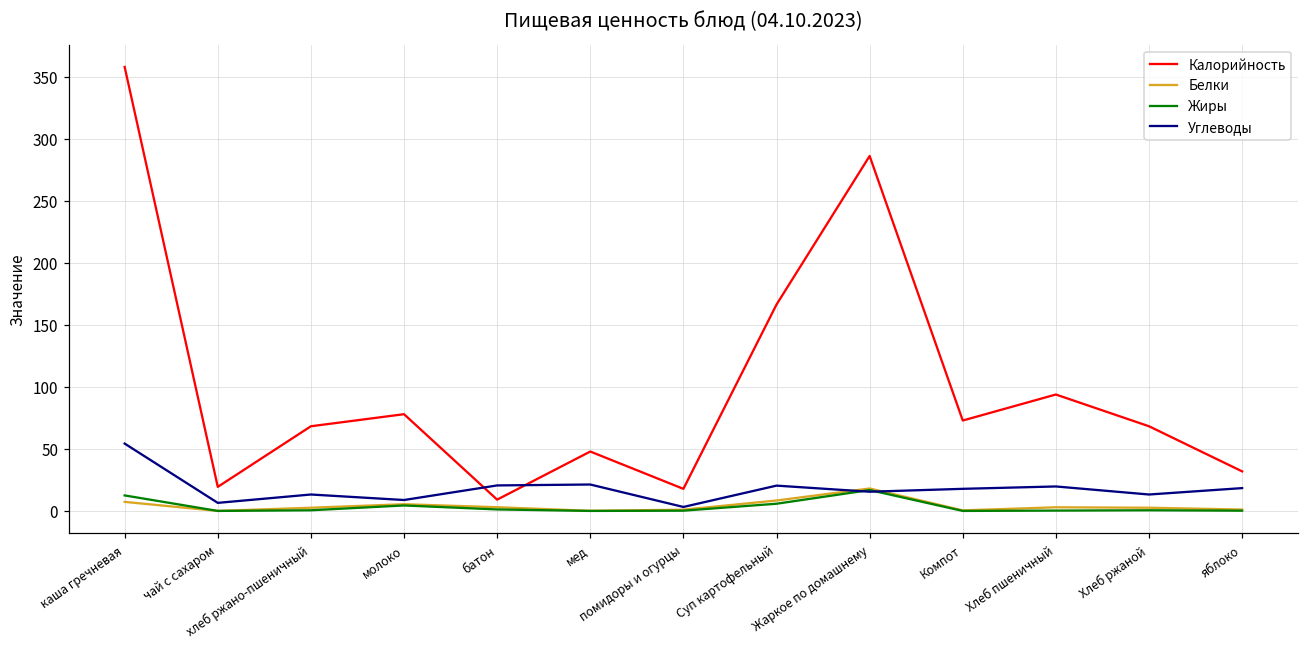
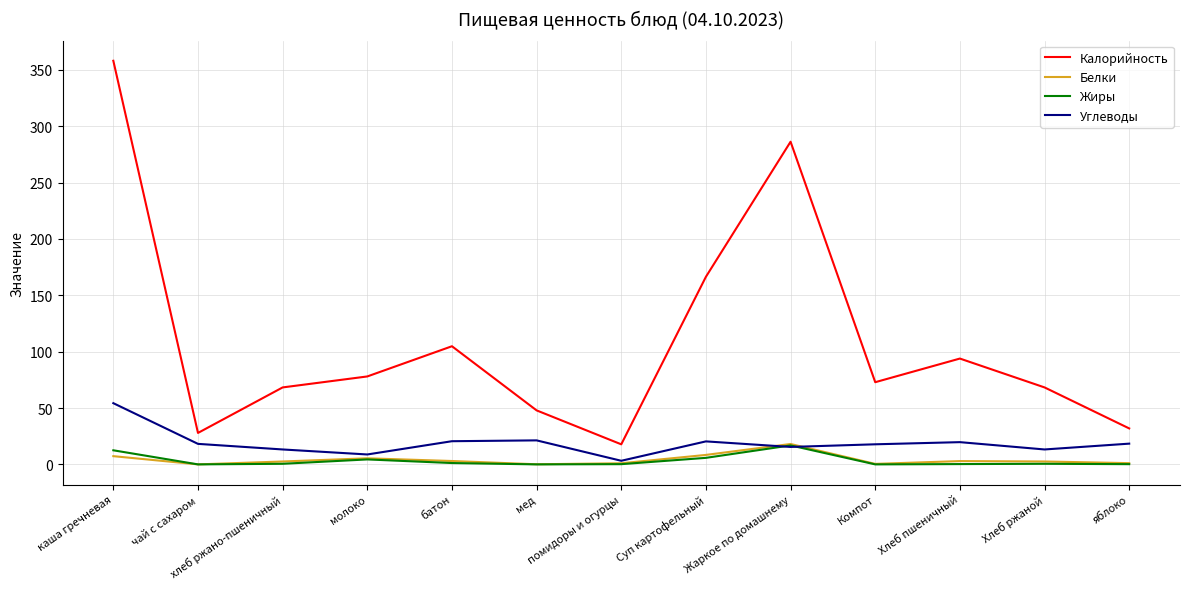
  {
    "Калорийность": {
      "каша гречневая": 358,
-     "чай с сахаром": 19,
+     "чай с сахаром": 28,
      "хлеб ржано-пшеничный": 68,
      "молоко": 78,
-     "батон": 9,
+     "батон": 105,
      "мед": 48,
      "помидоры и огурцы": 18,
      "Суп картофельный": 166,
      "Жаркое по домашнему": 286,
      "Компот": 73,
      "Хлеб пшеничный": 94,
      "Хлеб ржаной": 68,
      "яблоко": 32
    },
    "Белки": {
      "каша гречневая": 7,
      "Суп картофельный": 8,
      "Хлеб пшеничный": 3
    },
    "Жиры": {
      "каша гречневая": 13,
      "Суп картофельный": 6,
      "Хлеб пшеничный": 0
    },
    "Углеводы": {
      "каша гречневая": 54,
-     "чай с сахаром": 7,
+     "чай с сахаром": 18,
      "хлеб ржано-пшеничный": 13,
      "молоко": 9,
      "батон": 21,
      "мед": 21,
      "Суп картофельный": 20,
      "Компот": 18,
      "Хлеб пшеничный": 20,
      "Хлеб ржаной": 13,
      "яблоко": 18
    }
  }
